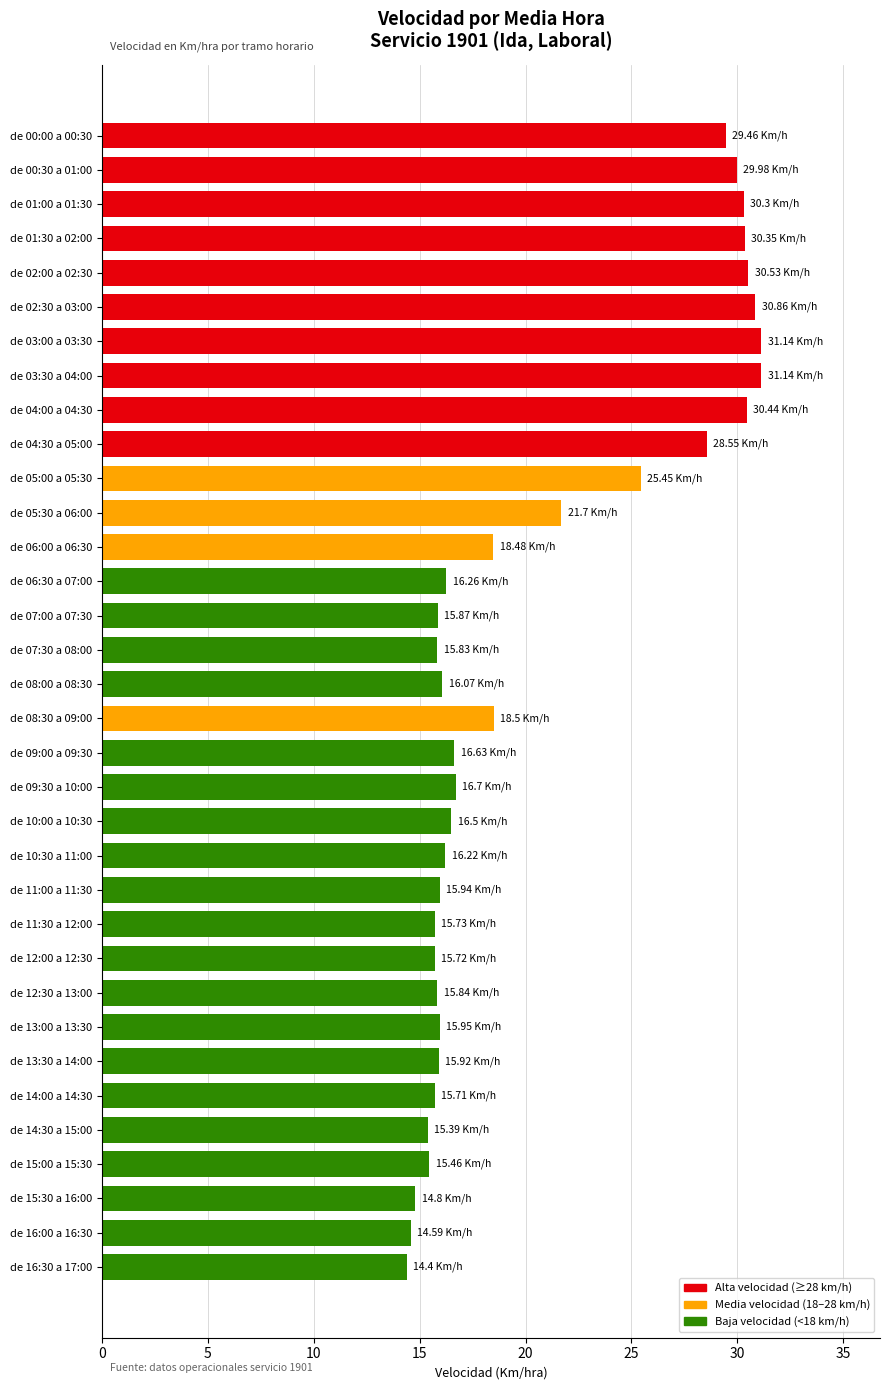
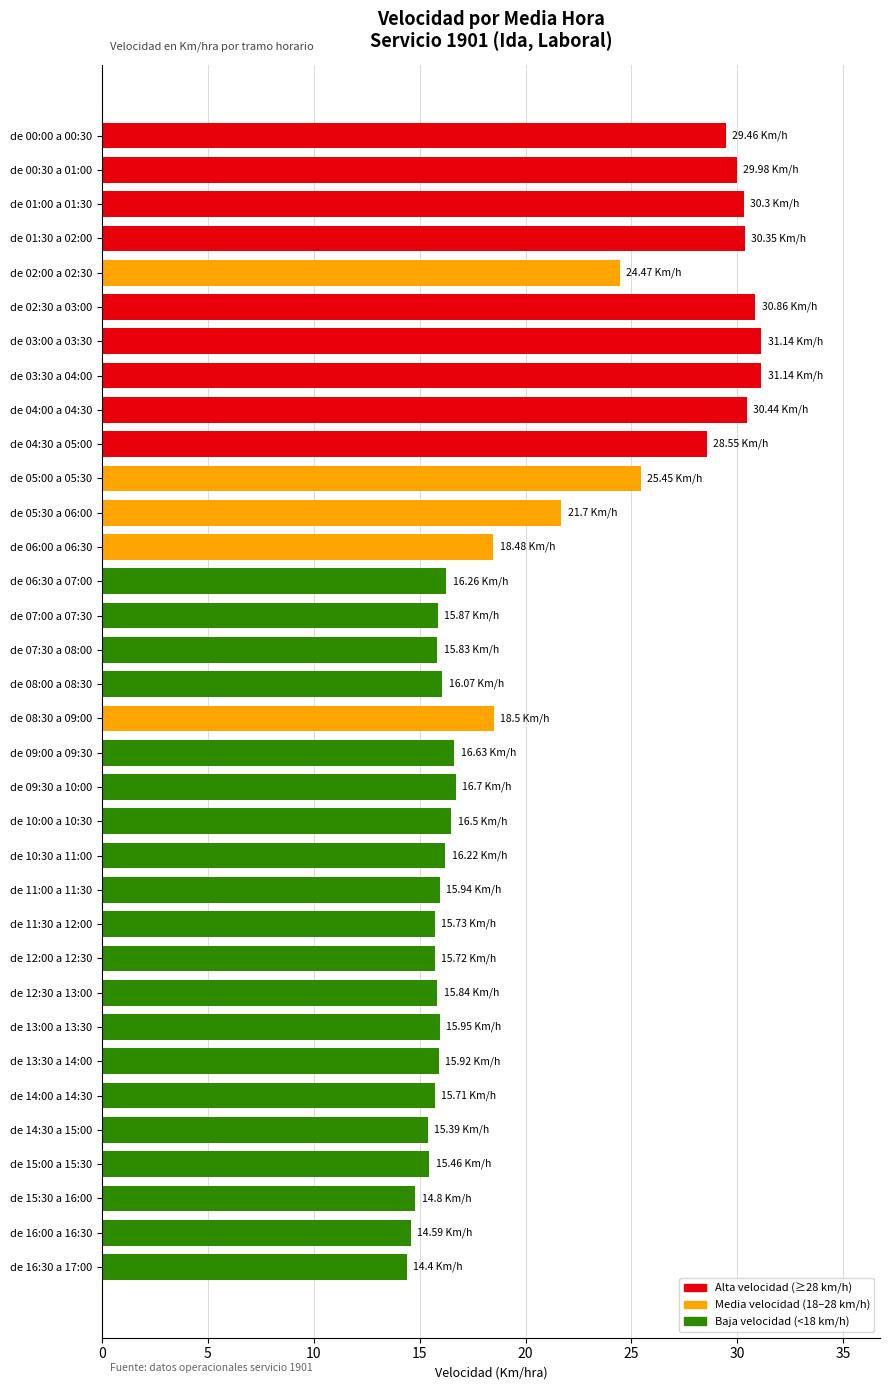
  {
    "de 00:00 a 00:30": 29.46,
    "de 00:30 a 01:00": 29.98,
    "de 01:00 a 01:30": 30.3,
    "de 01:30 a 02:00": 30.35,
-   "de 02:00 a 02:30": 30.53,
+   "de 02:00 a 02:30": 24.47,
    "de 02:30 a 03:00": 30.86,
    "de 03:00 a 03:30": 31.14,
    "de 03:30 a 04:00": 31.14,
    "de 04:00 a 04:30": 30.44,
    "de 04:30 a 05:00": 28.55,
    "de 05:00 a 05:30": 25.45,
    "de 05:30 a 06:00": 21.7,
    "de 06:00 a 06:30": 18.48,
    "de 06:30 a 07:00": 16.26,
    "de 07:00 a 07:30": 15.87,
    "de 07:30 a 08:00": 15.83,
    "de 08:00 a 08:30": 16.07,
    "de 08:30 a 09:00": 18.5,
    "de 09:00 a 09:30": 16.63,
    "de 09:30 a 10:00": 16.7,
    "de 10:00 a 10:30": 16.5,
    "de 10:30 a 11:00": 16.22,
    "de 11:00 a 11:30": 15.94,
    "de 11:30 a 12:00": 15.73,
    "de 12:00 a 12:30": 15.72,
    "de 12:30 a 13:00": 15.84,
    "de 13:00 a 13:30": 15.95,
    "de 13:30 a 14:00": 15.92,
    "de 14:00 a 14:30": 15.71,
    "de 14:30 a 15:00": 15.39,
    "de 15:00 a 15:30": 15.46,
    "de 15:30 a 16:00": 14.8,
    "de 16:00 a 16:30": 14.59,
    "de 16:30 a 17:00": 14.4
  }
